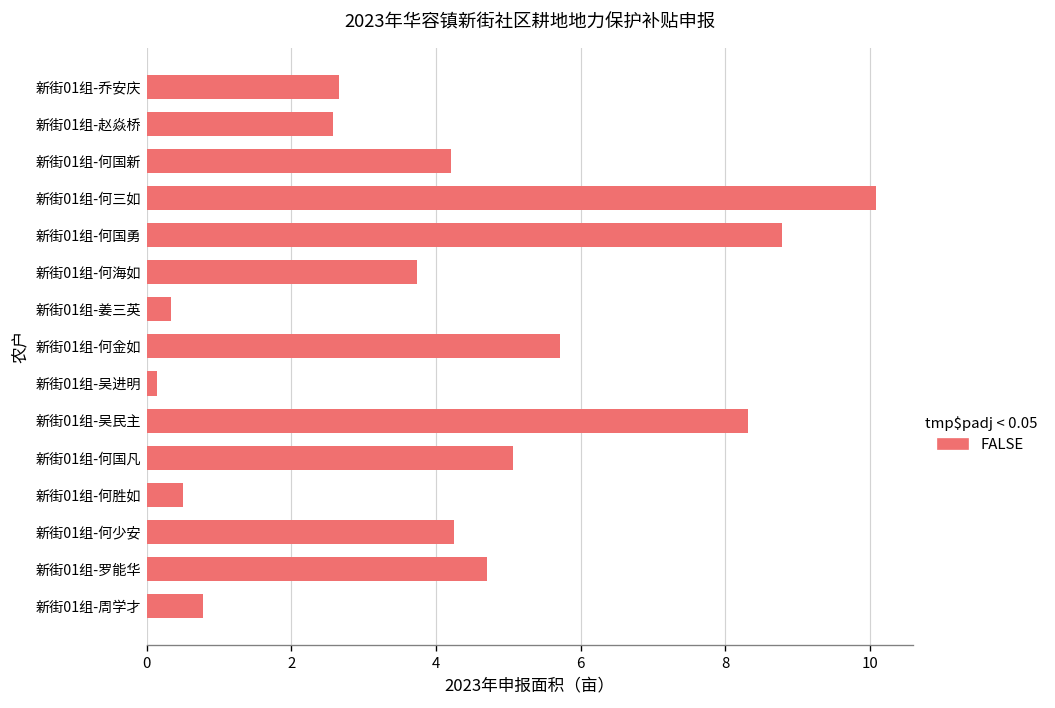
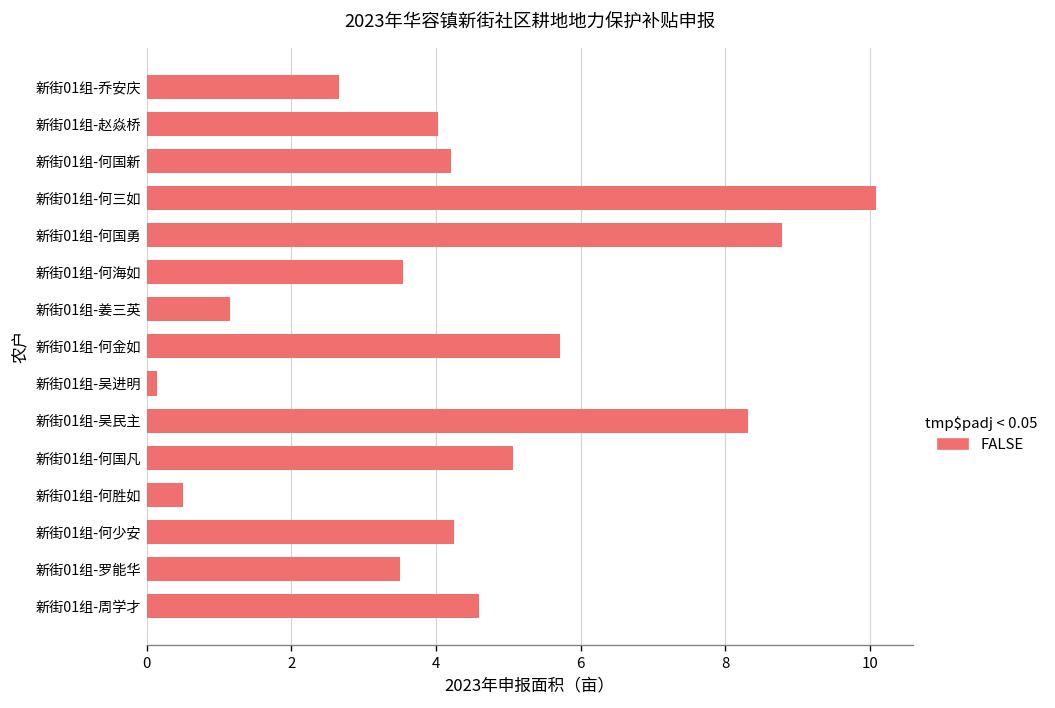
  {
    "新街01组-乔安庆": 2.7,
-   "新街01组-赵焱桥": 2.6,
+   "新街01组-赵焱桥": 4.0,
    "新街01组-何国新": 4.2,
    "新街01组-何三如": 10.1,
    "新街01组-何国勇": 8.8,
-   "新街01组-何海如": 3.7,
-   "新街01组-姜三英": 0.3,
+   "新街01组-何海如": 3.6,
+   "新街01组-姜三英": 1.2,
    "新街01组-何金如": 5.7,
    "新街01组-吴进明": 0.1,
    "新街01组-吴民主": 8.3,
    "新街01组-何国凡": 5.1,
    "新街01组-何胜如": 0.5,
    "新街01组-何少安": 4.3,
-   "新街01组-罗能华": 4.7,
-   "新街01组-周学才": 0.8
+   "新街01组-罗能华": 3.5,
+   "新街01组-周学才": 4.6
  }
